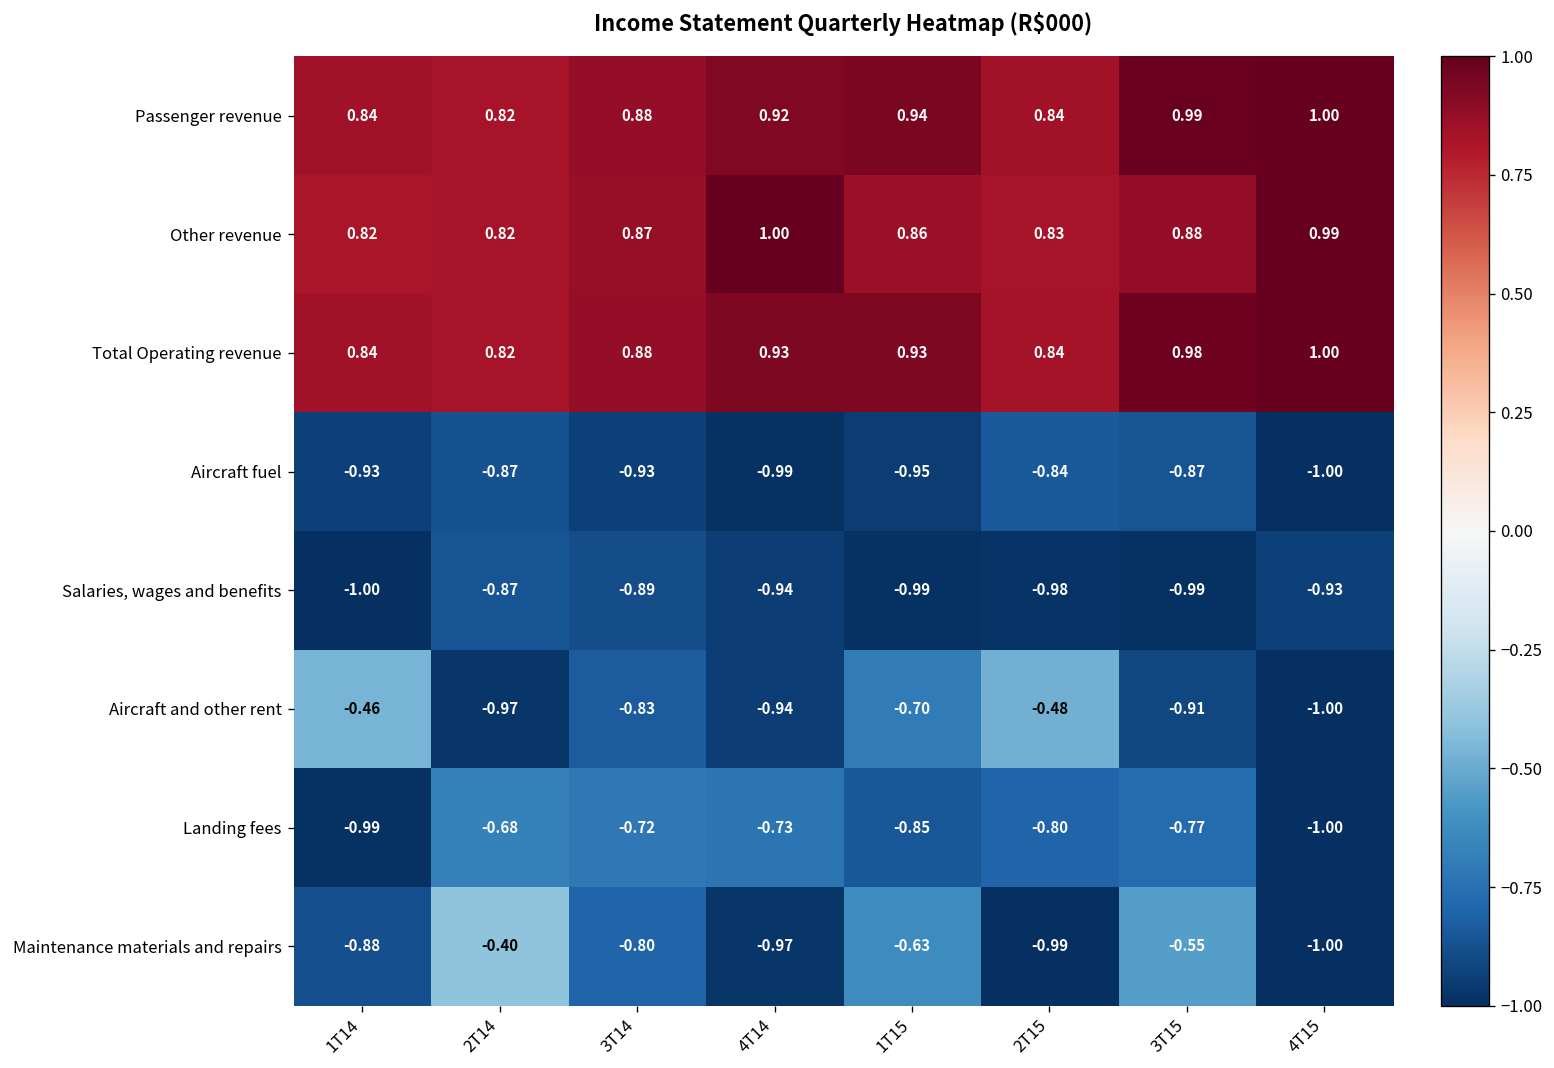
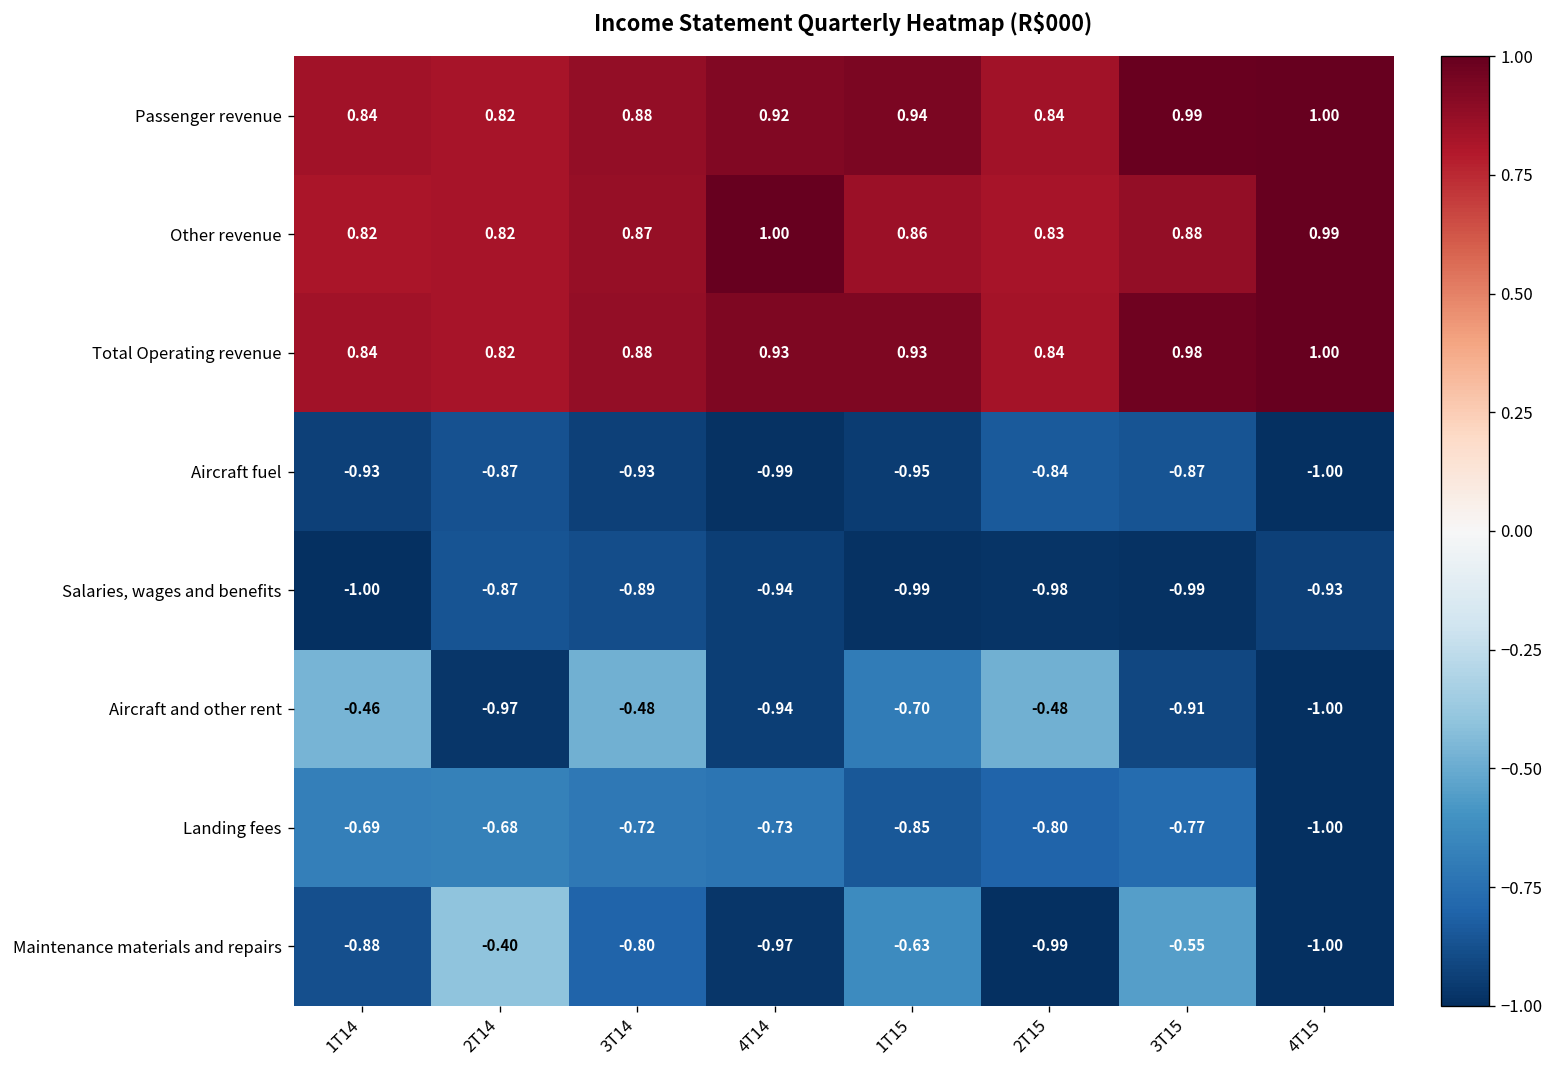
  {
    "Passenger revenue": {
      "1T14": 0.84,
      "2T14": 0.82,
      "3T14": 0.88,
      "4T14": 0.92,
      "1T15": 0.94,
      "2T15": 0.84,
      "3T15": 0.99,
      "4T15": 1.00
    },
    "Other revenue": {
      "1T14": 0.82,
      "2T14": 0.82,
      "3T14": 0.87,
      "4T14": 1.00,
      "1T15": 0.86,
      "2T15": 0.83,
      "3T15": 0.88,
      "4T15": 0.99
    },
    "Total Operating revenue": {
      "1T14": 0.84,
      "2T14": 0.82,
      "3T14": 0.88,
      "4T14": 0.93,
      "1T15": 0.93,
      "2T15": 0.84,
      "3T15": 0.98,
      "4T15": 1.00
    },
    "Aircraft fuel": {
      "1T14": -0.93,
      "2T14": -0.87,
      "3T14": -0.93,
      "4T14": -0.99,
      "1T15": -0.95,
      "2T15": -0.84,
      "3T15": -0.87,
      "4T15": -1.00
    },
    "Salaries, wages and benefits": {
      "1T14": -1.00,
      "2T14": -0.87,
      "3T14": -0.89,
      "4T14": -0.94,
      "1T15": -0.99,
      "2T15": -0.98,
      "3T15": -0.99,
      "4T15": -0.93
    },
    "Aircraft and other rent": {
      "1T14": -0.46,
      "2T14": -0.97,
-     "3T14": -0.83,
+     "3T14": -0.48,
      "4T14": -0.94,
      "1T15": -0.70,
      "2T15": -0.48,
      "3T15": -0.91,
      "4T15": -1.00
    },
    "Landing fees": {
-     "1T14": -0.99,
+     "1T14": -0.69,
      "2T14": -0.68,
      "3T14": -0.72,
      "4T14": -0.73,
      "1T15": -0.85,
      "2T15": -0.80,
      "3T15": -0.77,
      "4T15": -1.00
    },
    "Maintenance materials and repairs": {
      "1T14": -0.88,
      "2T14": -0.40,
      "3T14": -0.80,
      "4T14": -0.97,
      "1T15": -0.63,
      "2T15": -0.99,
      "3T15": -0.55,
      "4T15": -1.00
    }
  }
